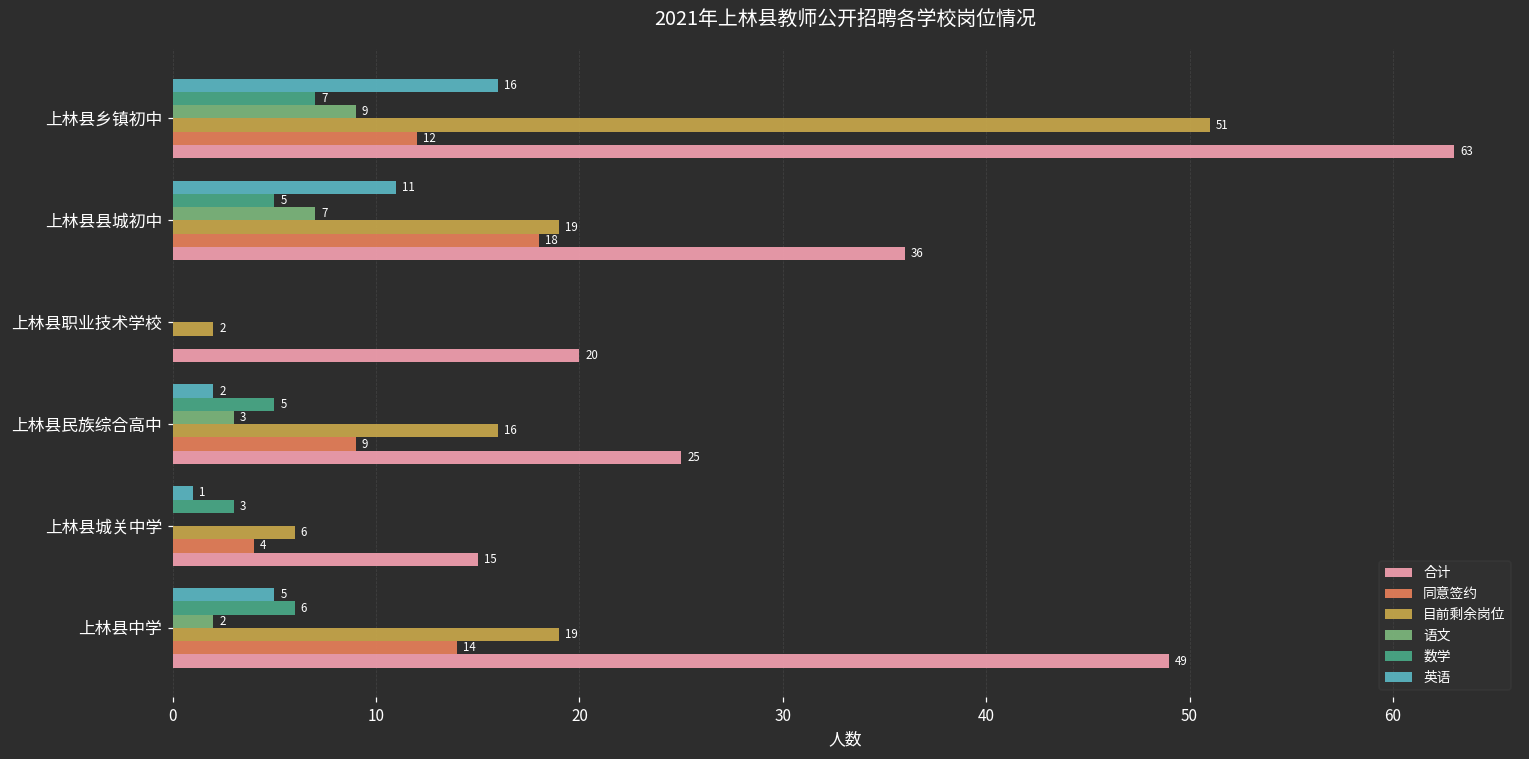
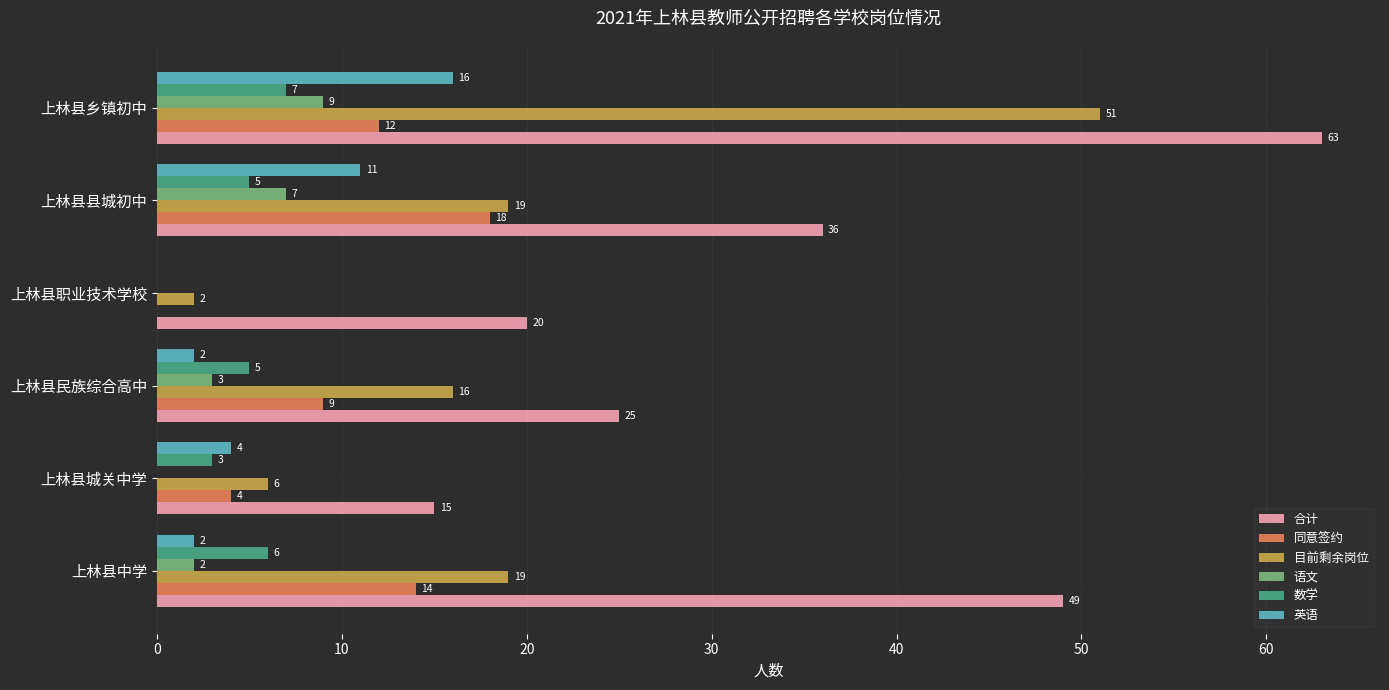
  {
    "合计": {
      "上林县乡镇初中": 63,
      "上林县县城初中": 36,
      "上林县职业技术学校": 20,
      "上林县民族综合高中": 25,
      "上林县城关中学": 15,
      "上林县中学": 49
    },
    "英语": {
      "上林县乡镇初中": 16,
      "上林县县城初中": 11,
      "上林县民族综合高中": 2,
-     "上林县城关中学": 1,
-     "上林县中学": 5
+     "上林县城关中学": 4,
+     "上林县中学": 2
    }
  }
